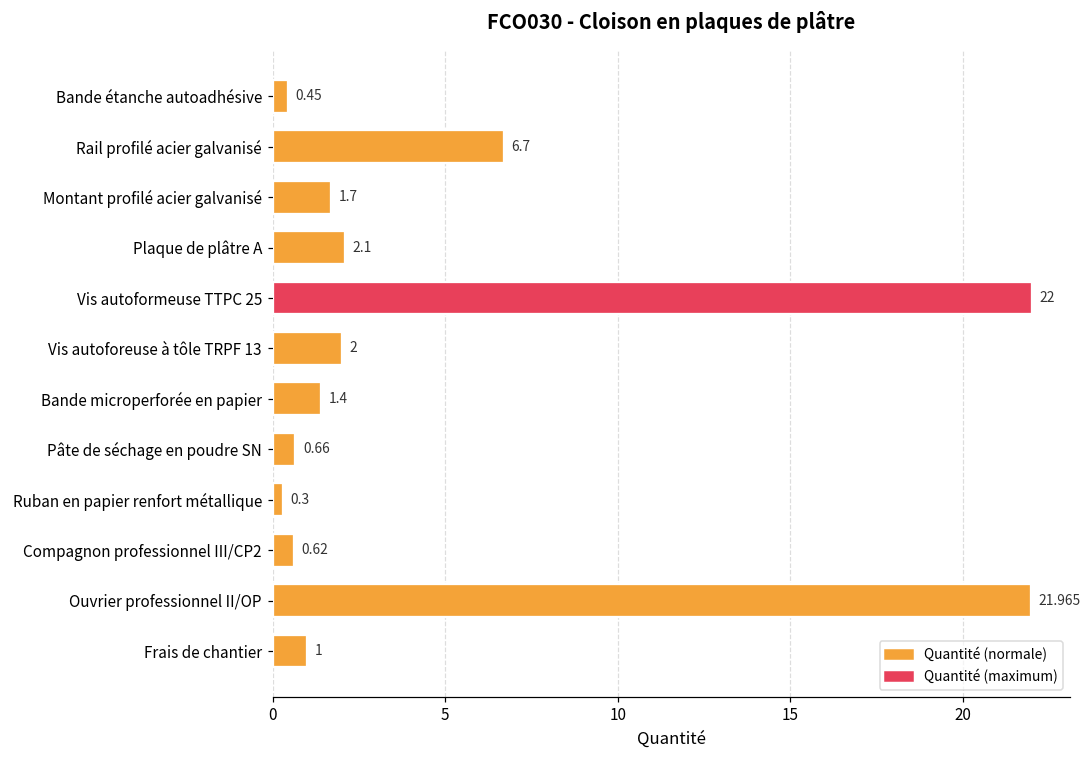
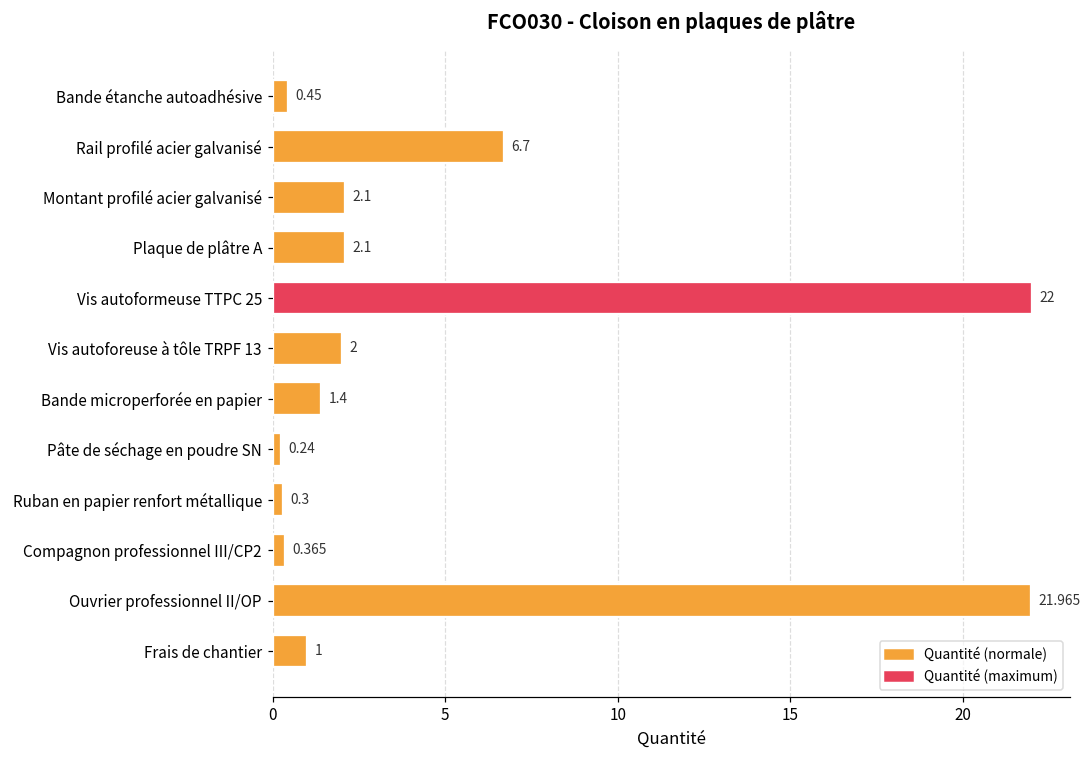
  {
    "Bande étanche autoadhésive": 0.45,
    "Rail profilé acier galvanisé": 6.7,
-   "Montant profilé acier galvanisé": 1.7,
+   "Montant profilé acier galvanisé": 2.1,
    "Plaque de plâtre A": 2.1,
    "Vis autoformeuse TTPC 25": 22,
    "Vis autoforeuse à tôle TRPF 13": 2,
    "Bande microperforée en papier": 1.4,
-   "Pâte de séchage en poudre SN": 0.66,
+   "Pâte de séchage en poudre SN": 0.24,
    "Ruban en papier renfort métallique": 0.3,
-   "Compagnon professionnel III/CP2": 0.62,
+   "Compagnon professionnel III/CP2": 0.365,
    "Ouvrier professionnel II/OP": 21.965,
    "Frais de chantier": 1
  }
